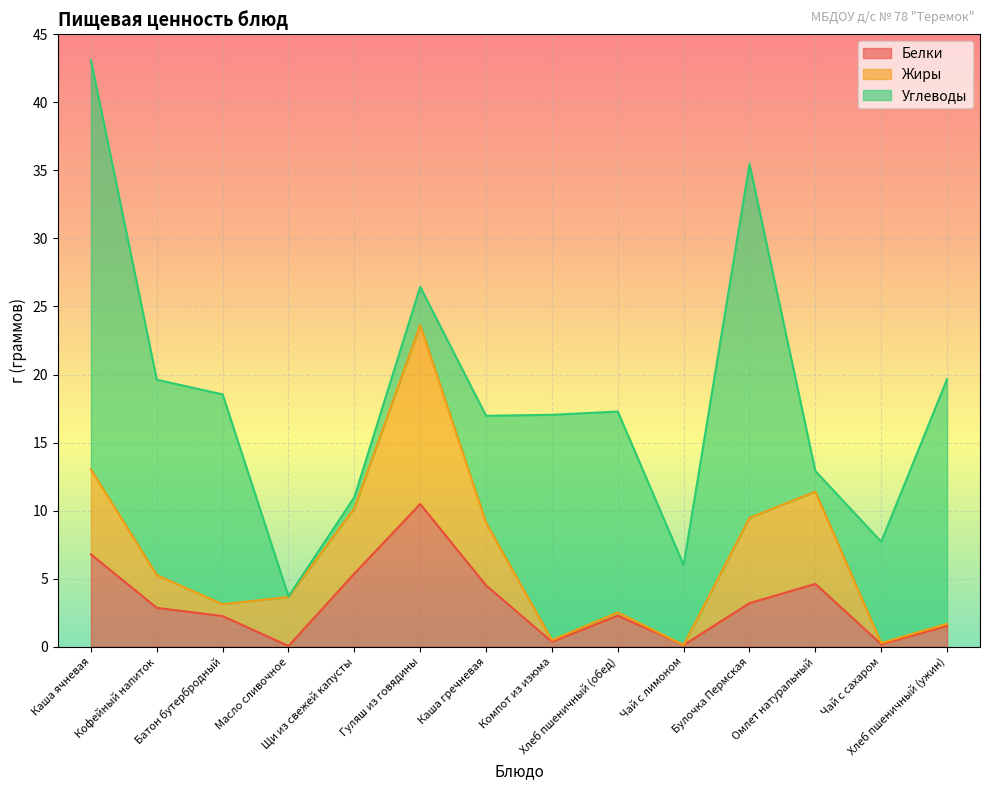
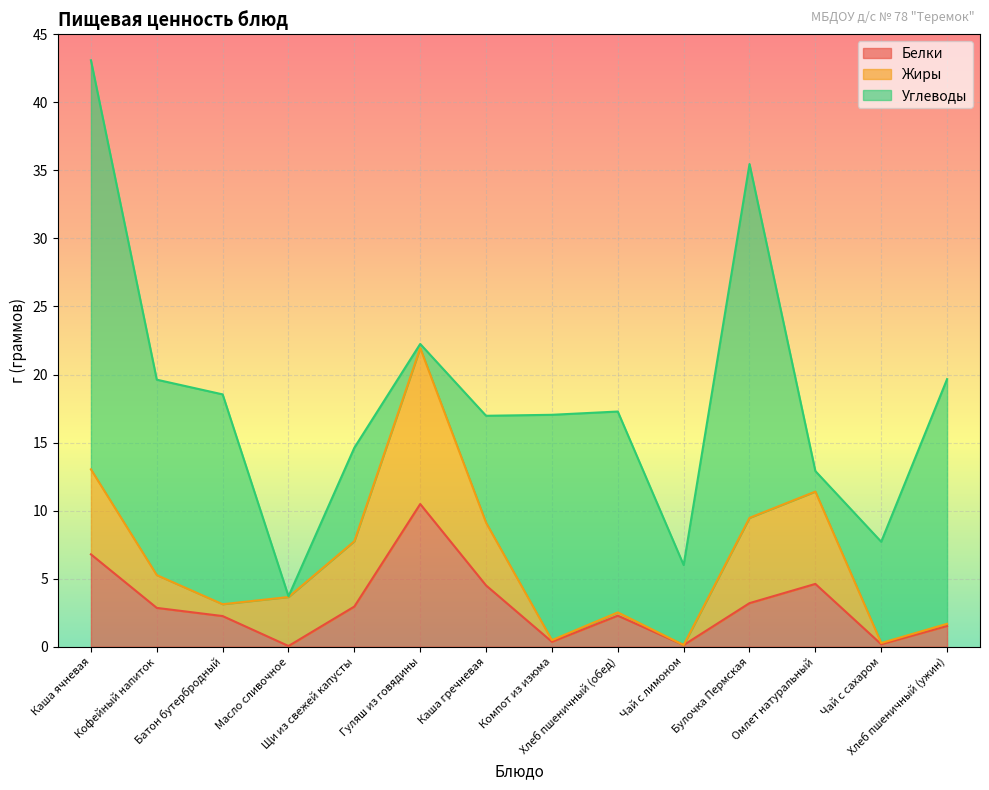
  {
    "Белки": {
      "Каша ячневая": 6.8,
      "Кофейный напиток": 2.9,
      "Батон бутербродный": 2.3,
      "Масло сливочное": 0.1,
-     "Щи из свежей капусты": 5.4,
+     "Щи из свежей капусты": 3.0,
      "Гуляш из говядины": 10.5,
      "Каша гречневая": 4.5,
      "Хлеб пшеничный (обед)": 2.3,
      "Булочка Пермская": 3.2,
      "Омлет натуральный": 4.6
    },
    "Жиры": {
      "Каша ячневая": 6.2,
      "Кофейный напиток": 2.4,
      "Батон бутербродный": 0.9,
      "Щи из свежей капусты": 4.8,
-     "Гуляш из говядины": 13.2,
+     "Гуляш из говядины": 11.5,
      "Каша гречневая": 4.6,
      "Хлеб пшеничный (обед)": 0.2,
      "Булочка Пермская": 6.3,
      "Омлет натуральный": 6.8
    },
    "Углеводы": {
      "Каша ячневая": 30.1,
      "Кофейный напиток": 14.4,
      "Батон бутербродный": 15.4,
-     "Щи из свежей капусты": 0.8,
-     "Гуляш из говядины": 2.8,
+     "Щи из свежей капусты": 6.9,
+     "Гуляш из говядины": 0.3,
      "Каша гречневая": 7.9,
      "Компот из изюма": 16.6,
      "Хлеб пшеничный (обед)": 14.8,
      "Чай с лимоном": 5.9,
      "Булочка Пермская": 26.0,
      "Омлет натуральный": 1.5,
      "Чай с сахаром": 7.4,
      "Хлеб пшеничный (ужин)": 18.0
    }
  }
